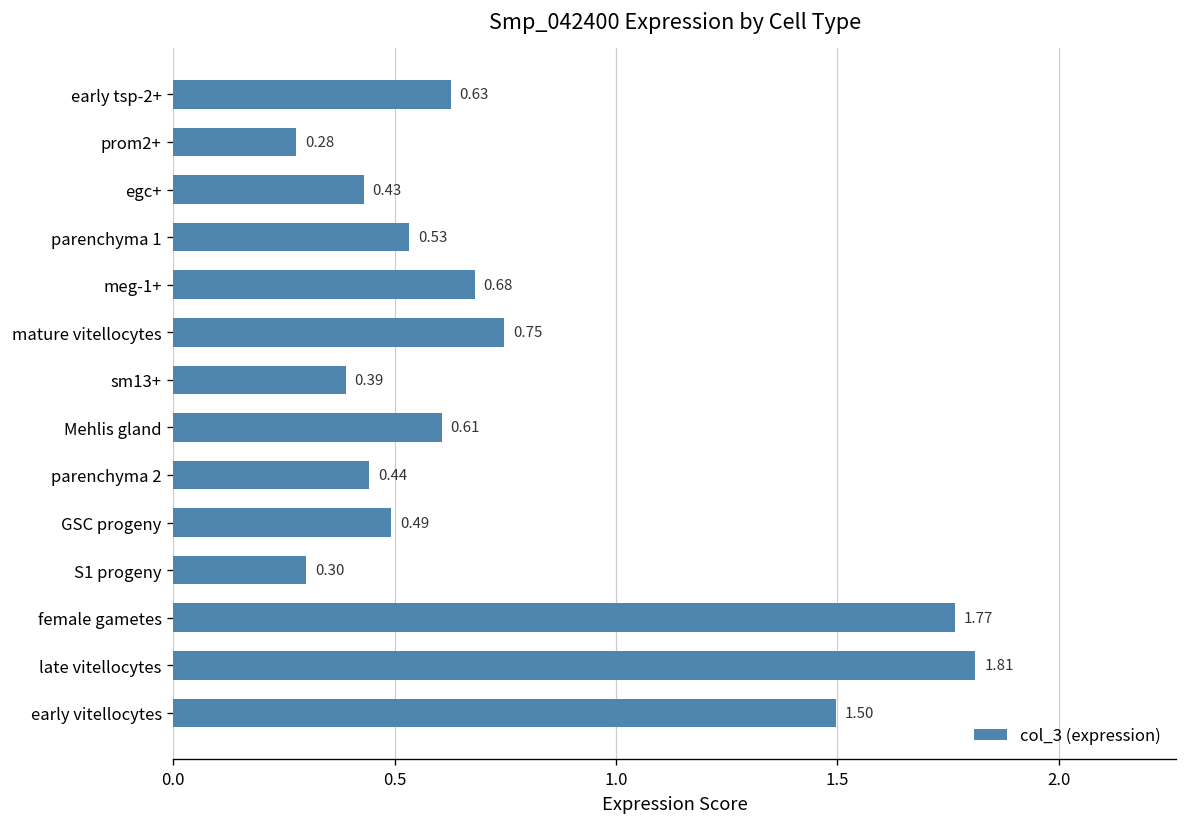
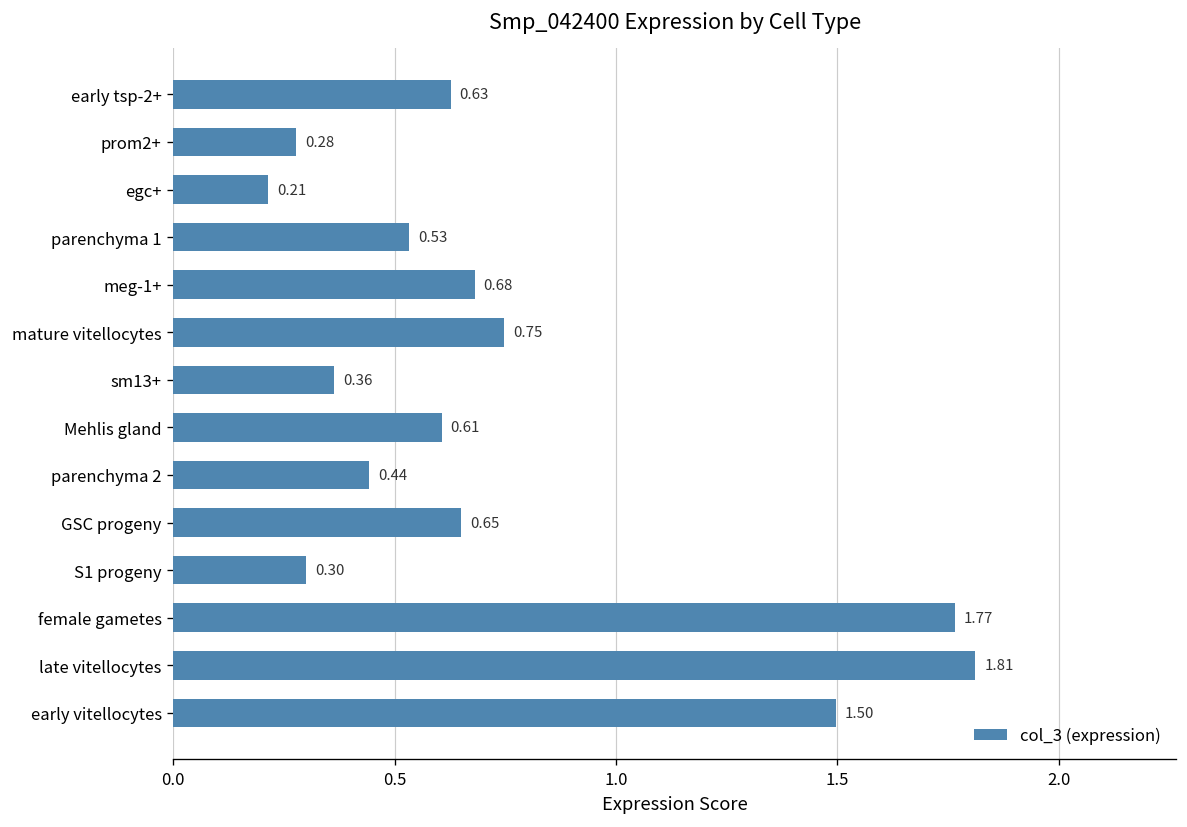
  {
    "early tsp-2+": 0.63,
    "prom2+": 0.28,
-   "egc+": 0.43,
+   "egc+": 0.21,
    "parenchyma 1": 0.53,
    "meg-1+": 0.68,
    "mature vitellocytes": 0.75,
-   "sm13+": 0.39,
+   "sm13+": 0.36,
    "Mehlis gland": 0.61,
    "parenchyma 2": 0.44,
-   "GSC progeny": 0.49,
+   "GSC progeny": 0.65,
    "S1 progeny": 0.30,
    "female gametes": 1.77,
    "late vitellocytes": 1.81,
    "early vitellocytes": 1.50
  }
